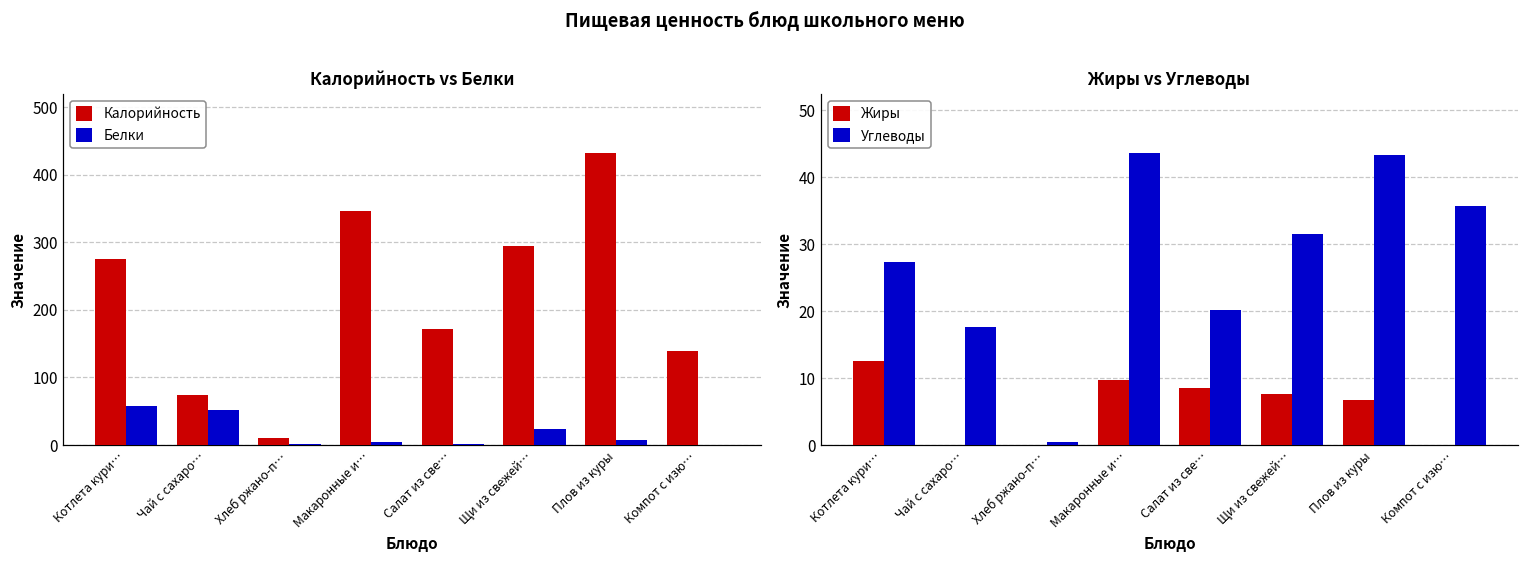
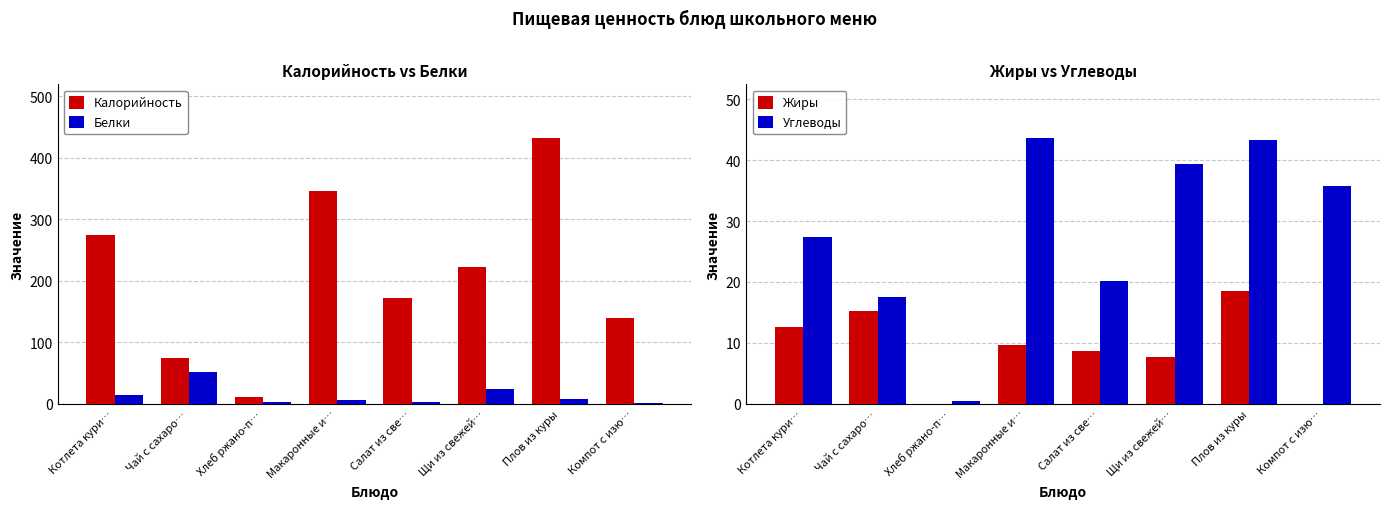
  {
    "Калорийность vs Белки": {
      "Калорийность": {
        "Котлета кури…": 270,
        "Чай с сахаро…": 70,
        "Хлеб ржано-п…": 10,
        "Макаронные и…": 350,
        "Салат из све…": 170,
-       "Щи из свежей…": 290,
+       "Щи из свежей…": 220,
        "Плов из куры": 430,
        "Компот с изю…": 140
      },
      "Белки": {
-       "Котлета кури…": 60,
+       "Котлета кури…": 10,
        "Чай с сахаро…": 50,
        "Макаронные и…": 10,
        "Щи из свежей…": 20,
        "Плов из куры": 10
      }
    },
    "Жиры vs Углеводы": {
      "Жиры": {
        "Котлета кури…": 13,
-       "Чай с сахаро…": 0,
+       "Чай с сахаро…": 15,
        "Хлеб ржано-п…": 0,
        "Макаронные и…": 10,
        "Салат из све…": 9,
        "Щи из свежей…": 8,
-       "Плов из куры": 7,
+       "Плов из куры": 19,
        "Компот с изю…": 0
      },
      "Углеводы": {
        "Котлета кури…": 27,
        "Чай с сахаро…": 18,
        "Хлеб ржано-п…": 0,
        "Макаронные и…": 44,
        "Салат из све…": 20,
-       "Щи из свежей…": 32,
+       "Щи из свежей…": 39,
        "Плов из куры": 43,
        "Компот с изю…": 36
      }
    }
  }
